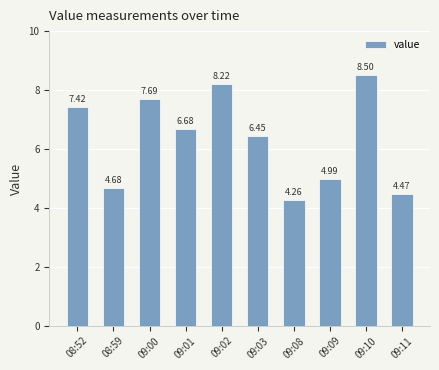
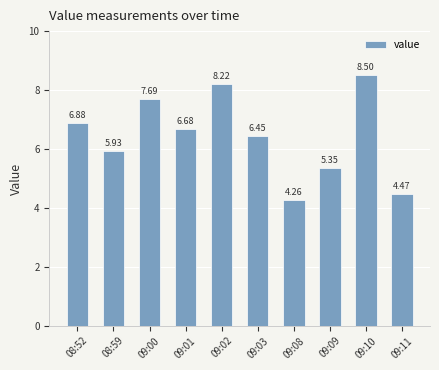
  {
-   "08:52": 7.42,
-   "08:59": 4.68,
+   "08:52": 6.88,
+   "08:59": 5.93,
    "09:00": 7.69,
    "09:01": 6.68,
    "09:02": 8.22,
    "09:03": 6.45,
    "09:08": 4.26,
-   "09:09": 4.99,
+   "09:09": 5.35,
    "09:10": 8.50,
    "09:11": 4.47
  }
